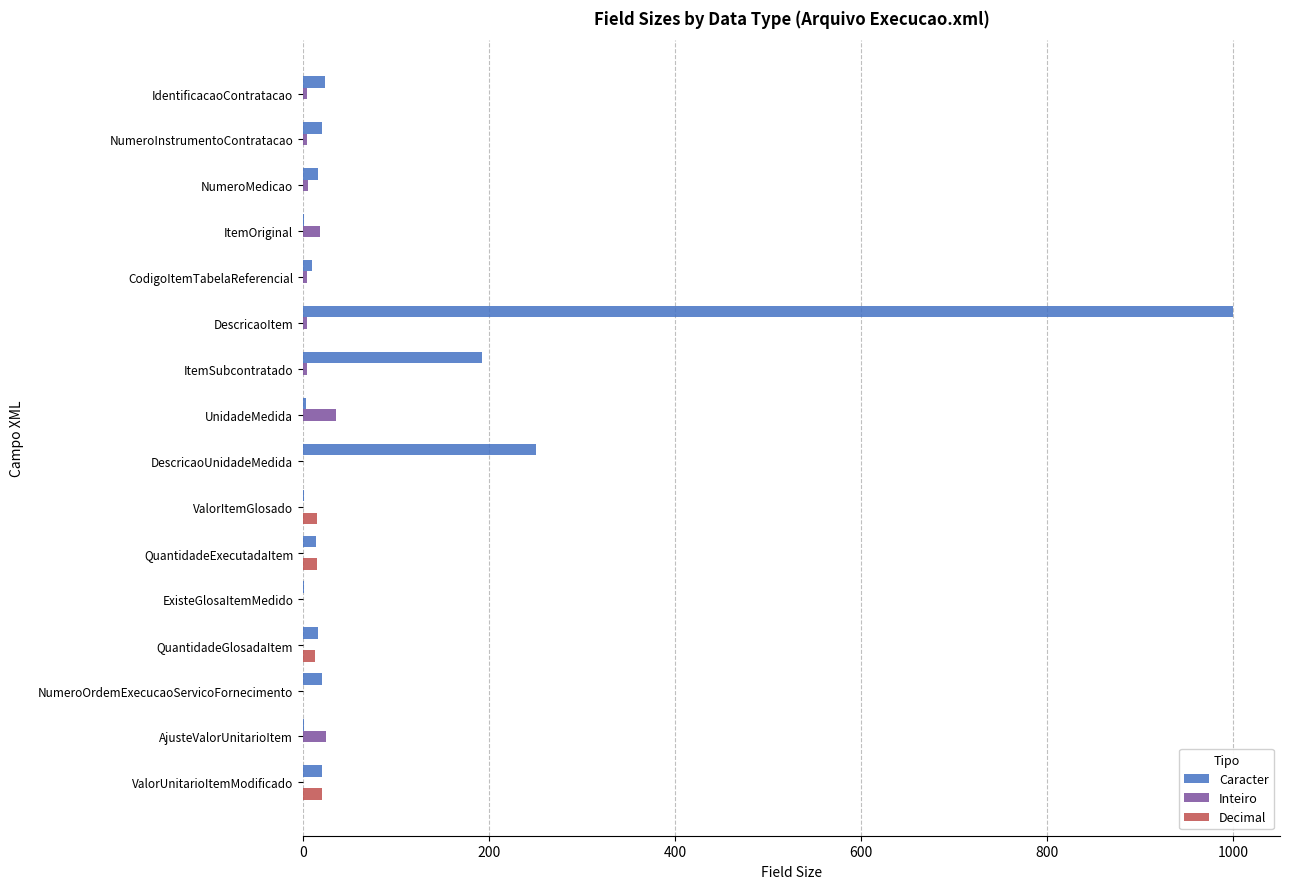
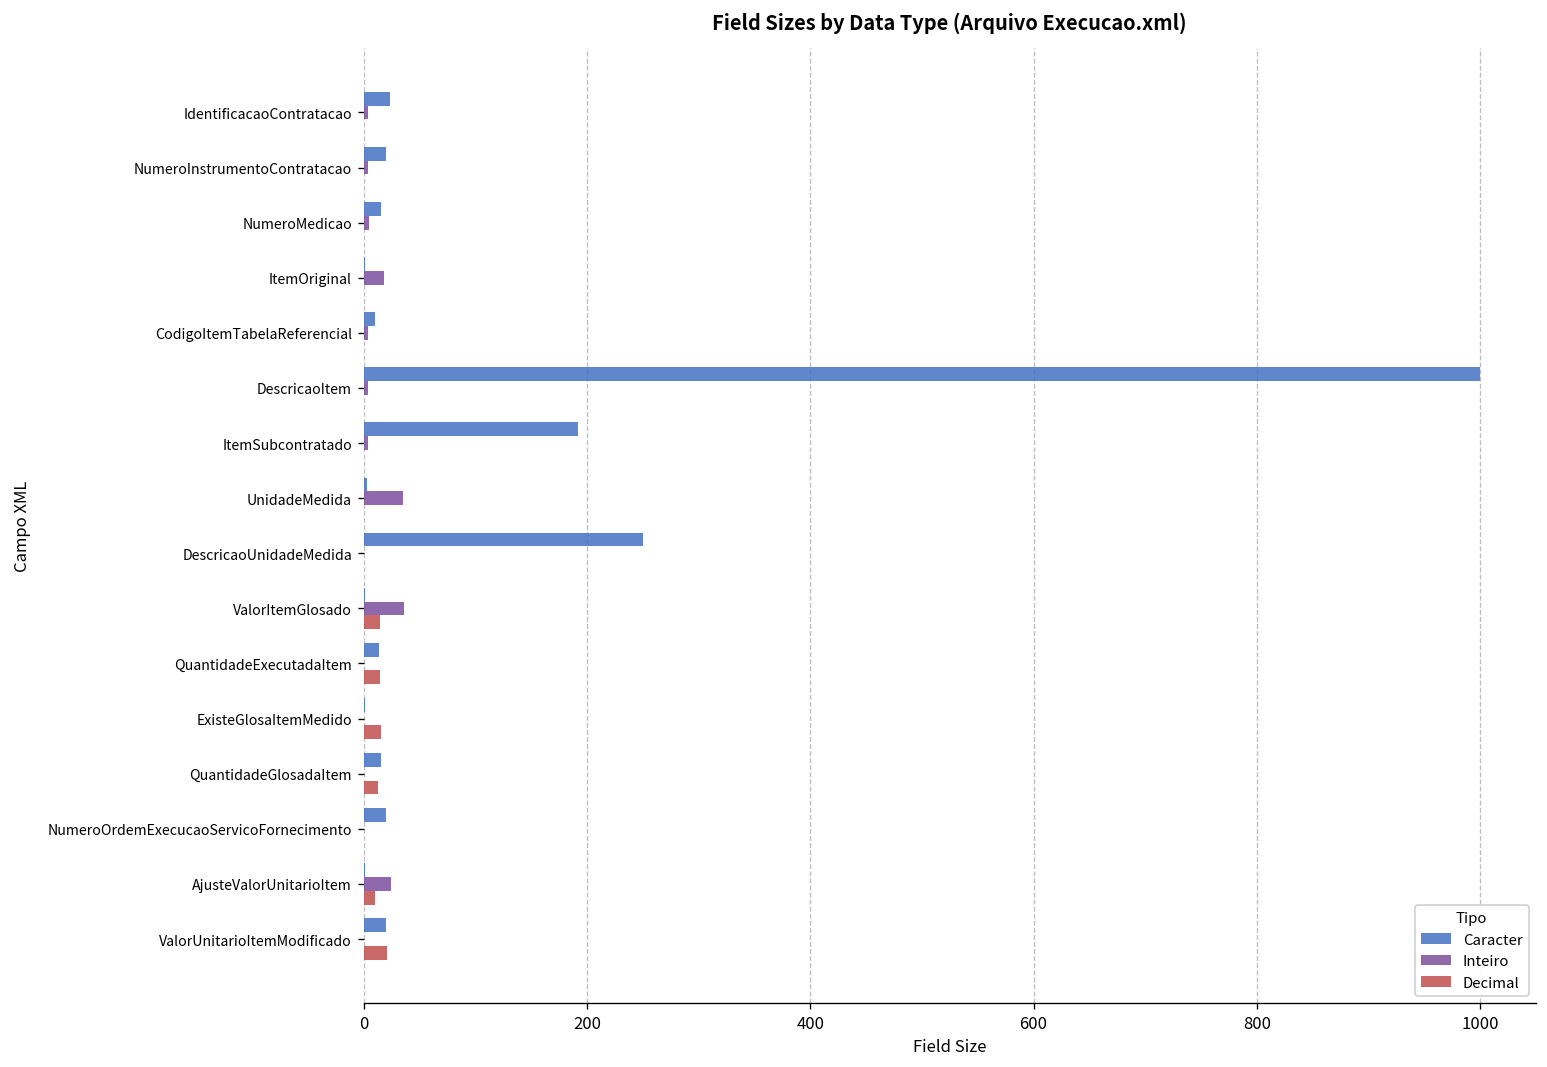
  {
    "Caracter": {
      "IdentificacaoContratacao": 20,
      "NumeroInstrumentoContratacao": 20,
      "NumeroMedicao": 20,
      "CodigoItemTabelaReferencial": 10,
      "DescricaoItem": 1000,
      "ItemSubcontratado": 190,
      "UnidadeMedida": 0,
      "DescricaoUnidadeMedida": 250,
      "QuantidadeExecutadaItem": 10,
      "QuantidadeGlosadaItem": 20,
      "NumeroOrdemExecucaoServicoFornecimento": 20,
      "ValorUnitarioItemModificado": 20
    },
    "Inteiro": {
      "IdentificacaoContratacao": 0,
      "NumeroInstrumentoContratacao": 0,
      "NumeroMedicao": 10,
      "ItemOriginal": 20,
      "CodigoItemTabelaReferencial": 0,
      "DescricaoItem": 0,
      "ItemSubcontratado": 0,
      "UnidadeMedida": 40,
      "DescricaoUnidadeMedida": 0,
-     "ValorItemGlosado": 0,
+     "ValorItemGlosado": 40,
      "QuantidadeExecutadaItem": 0,
      "ExisteGlosaItemMedido": 0,
      "QuantidadeGlosadaItem": 0,
      "NumeroOrdemExecucaoServicoFornecimento": 0,
      "AjusteValorUnitarioItem": 30,
      "ValorUnitarioItemModificado": 0
    },
    "Decimal": {
      "IdentificacaoContratacao": 0,
      "NumeroInstrumentoContratacao": 0,
      "NumeroMedicao": 0,
      "ItemOriginal": 0,
      "CodigoItemTabelaReferencial": 0,
      "DescricaoItem": 0,
      "ItemSubcontratado": 0,
      "UnidadeMedida": 0,
      "DescricaoUnidadeMedida": 0,
      "ValorItemGlosado": 10,
      "QuantidadeExecutadaItem": 10,
-     "ExisteGlosaItemMedido": 0,
+     "ExisteGlosaItemMedido": 20,
      "QuantidadeGlosadaItem": 10,
      "NumeroOrdemExecucaoServicoFornecimento": 0,
-     "AjusteValorUnitarioItem": 0,
+     "AjusteValorUnitarioItem": 10,
      "ValorUnitarioItemModificado": 20
    }
  }
